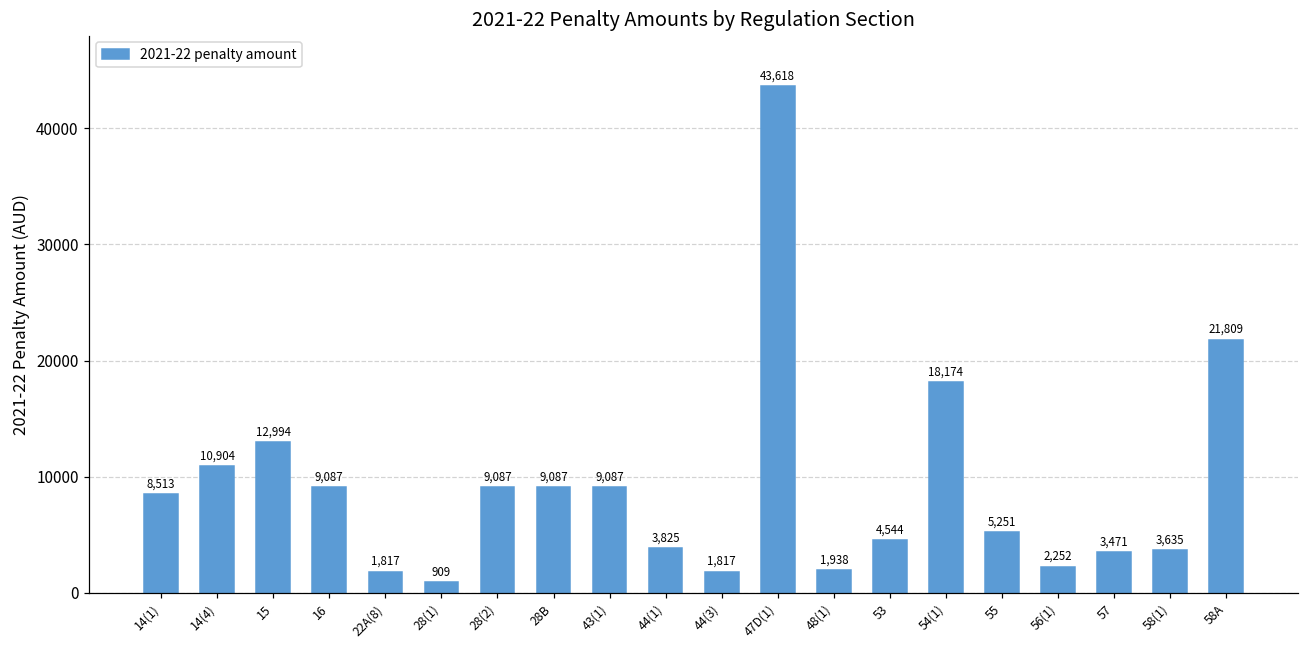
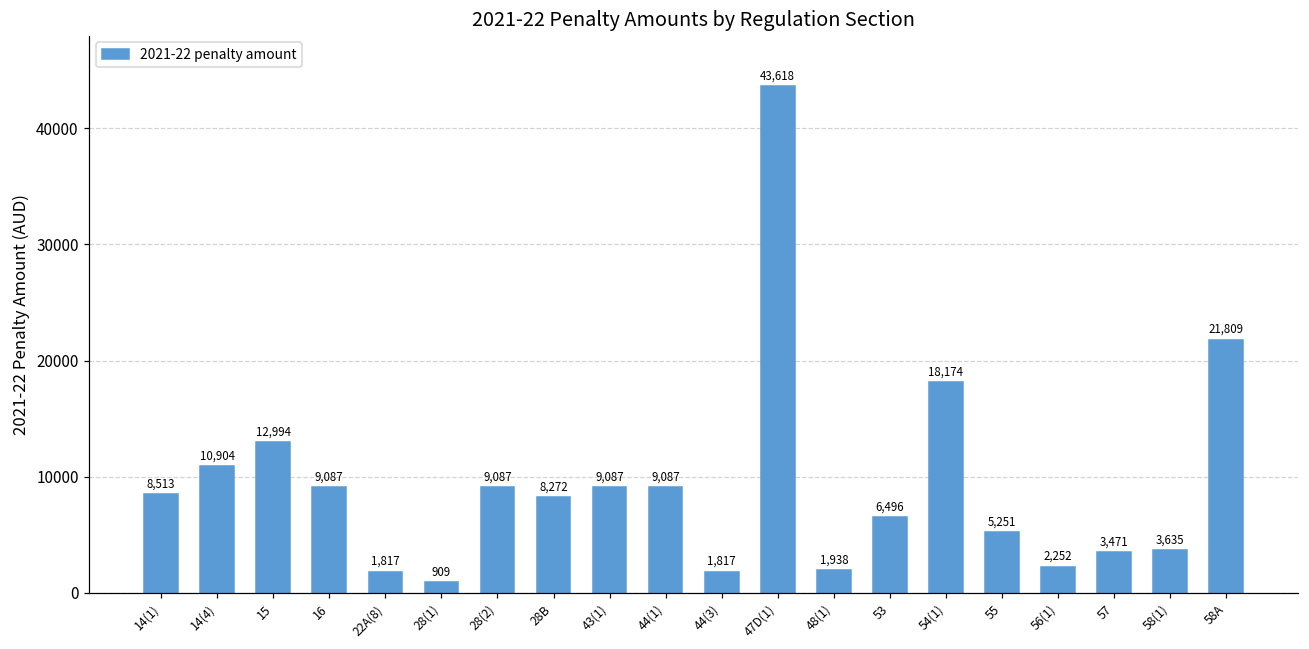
  {
    "14(1)": "8,513",
    "14(4)": "10,904",
    "15": "12,994",
    "16": "9,087",
    "22A(8)": "1,817",
    "28(1)": "909",
    "28(2)": "9,087",
-   "28B": "9,087",
+   "28B": "8,272",
    "43(1)": "9,087",
-   "44(1)": "3,825",
+   "44(1)": "9,087",
    "44(3)": "1,817",
    "47D(1)": "43,618",
    "48(1)": "1,938",
-   "53": "4,544",
+   "53": "6,496",
    "54(1)": "18,174",
    "55": "5,251",
    "56(1)": "2,252",
    "57": "3,471",
    "58(1)": "3,635",
    "58A": "21,809"
  }
